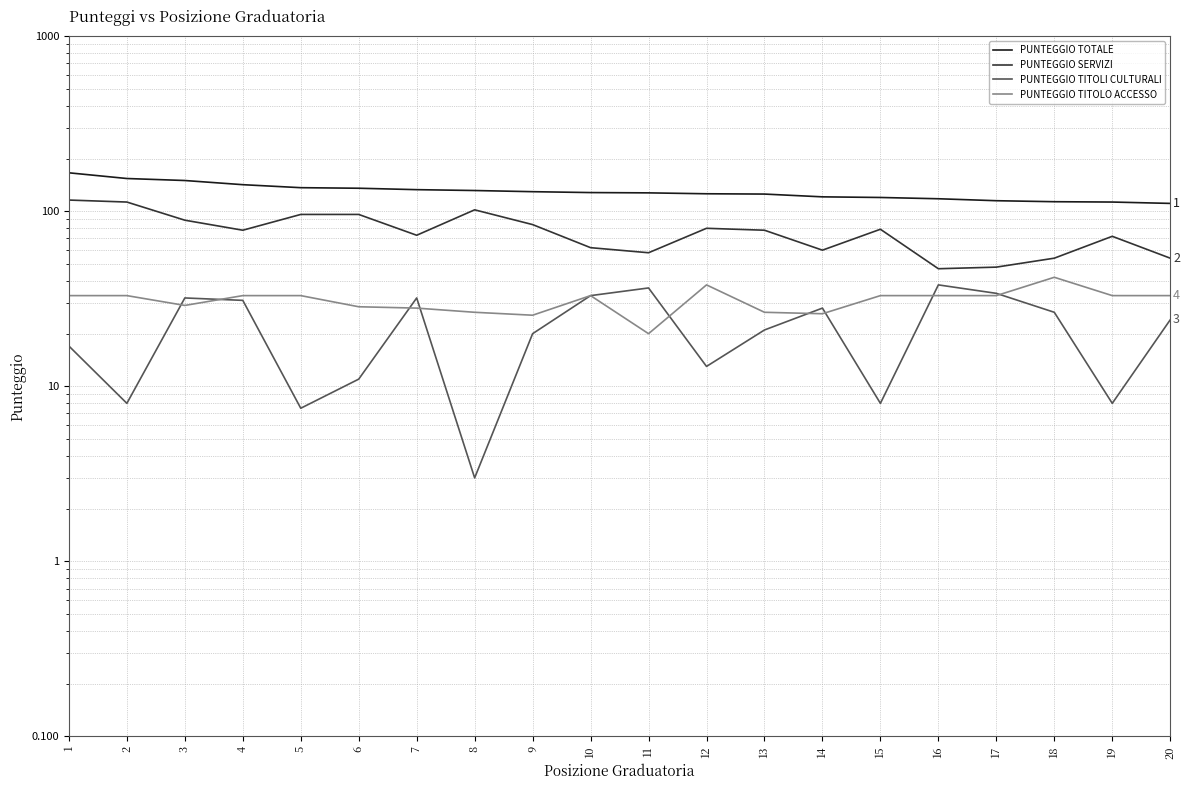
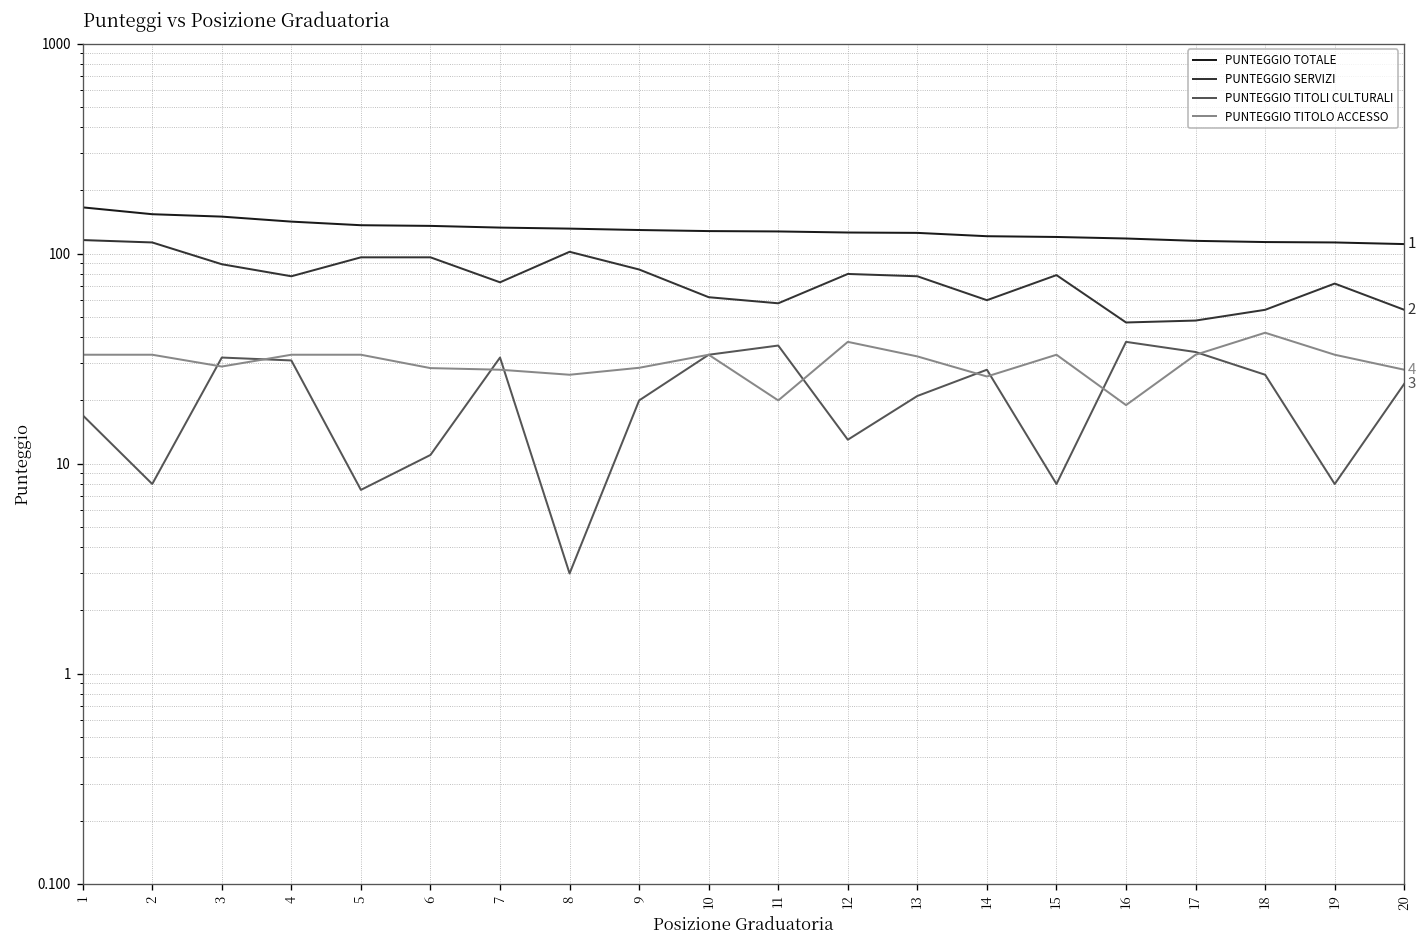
  {
    "PUNTEGGIO TITOLO ACCESSO": {
      "1": 33,
      "2": 33,
      "3": 29,
      "4": 33,
      "5": 33,
      "6": 29,
      "7": 28,
      "8": 27,
-     "9": 26,
+     "9": 29,
      "11": 20,
      "12": 38,
-     "13": 27,
+     "13": 32,
      "14": 26,
      "15": 33,
-     "16": 33,
+     "16": 19,
      "18": 42,
      "19": 33,
-     "20": 33
+     "20": 28
    }
  }
